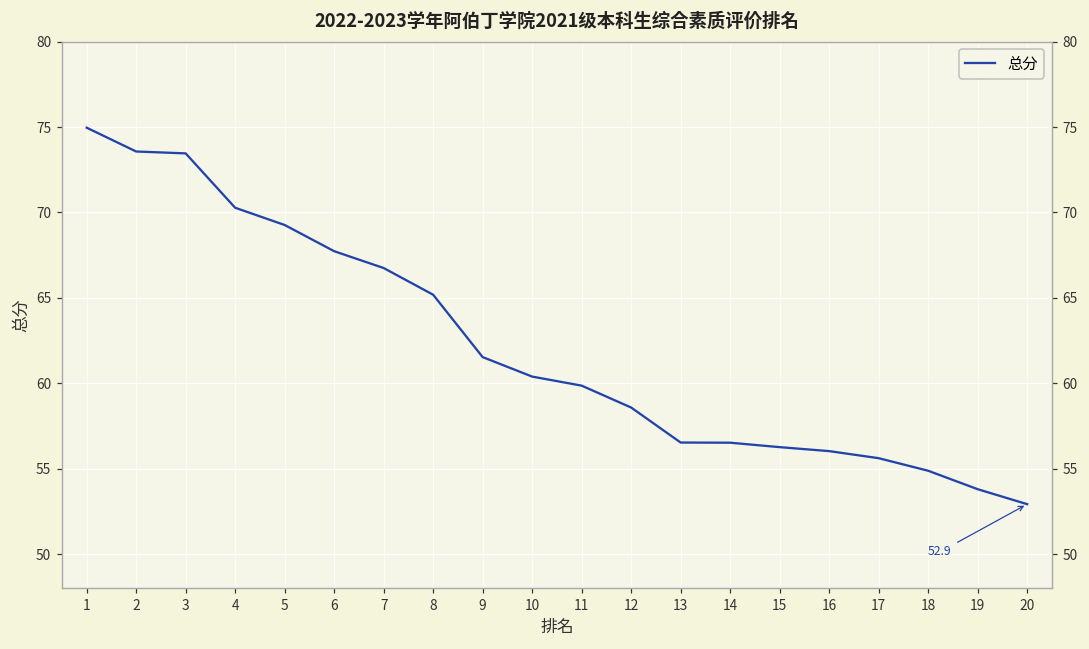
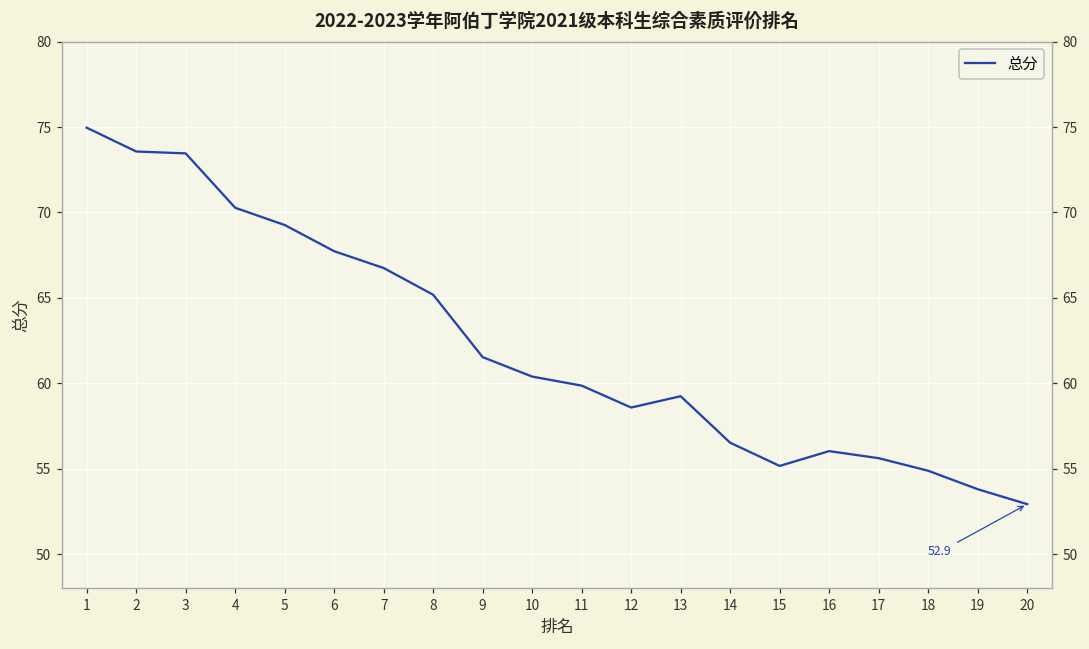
  {
    "1": 75.0,
    "2": 73.6,
    "3": 73.5,
    "4": 70.3,
    "5": 69.3,
    "6": 67.7,
    "7": 66.7,
    "8": 65.2,
    "9": 61.5,
    "10": 60.4,
    "11": 59.9,
    "12": 58.6,
-   "13": 56.5,
+   "13": 59.2,
    "14": 56.5,
-   "15": 56.3,
+   "15": 55.2,
    "16": 56.0,
    "17": 55.6,
    "18": 54.9,
    "19": 53.8
  }
